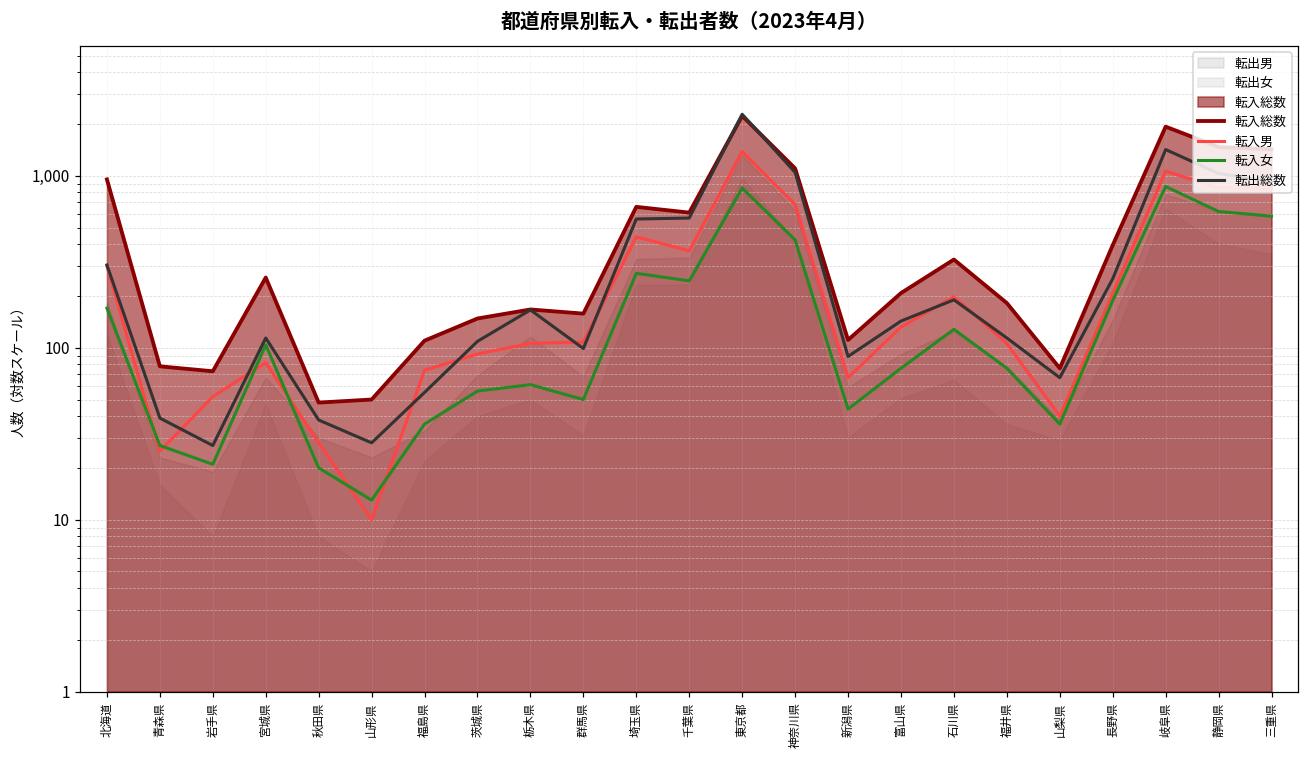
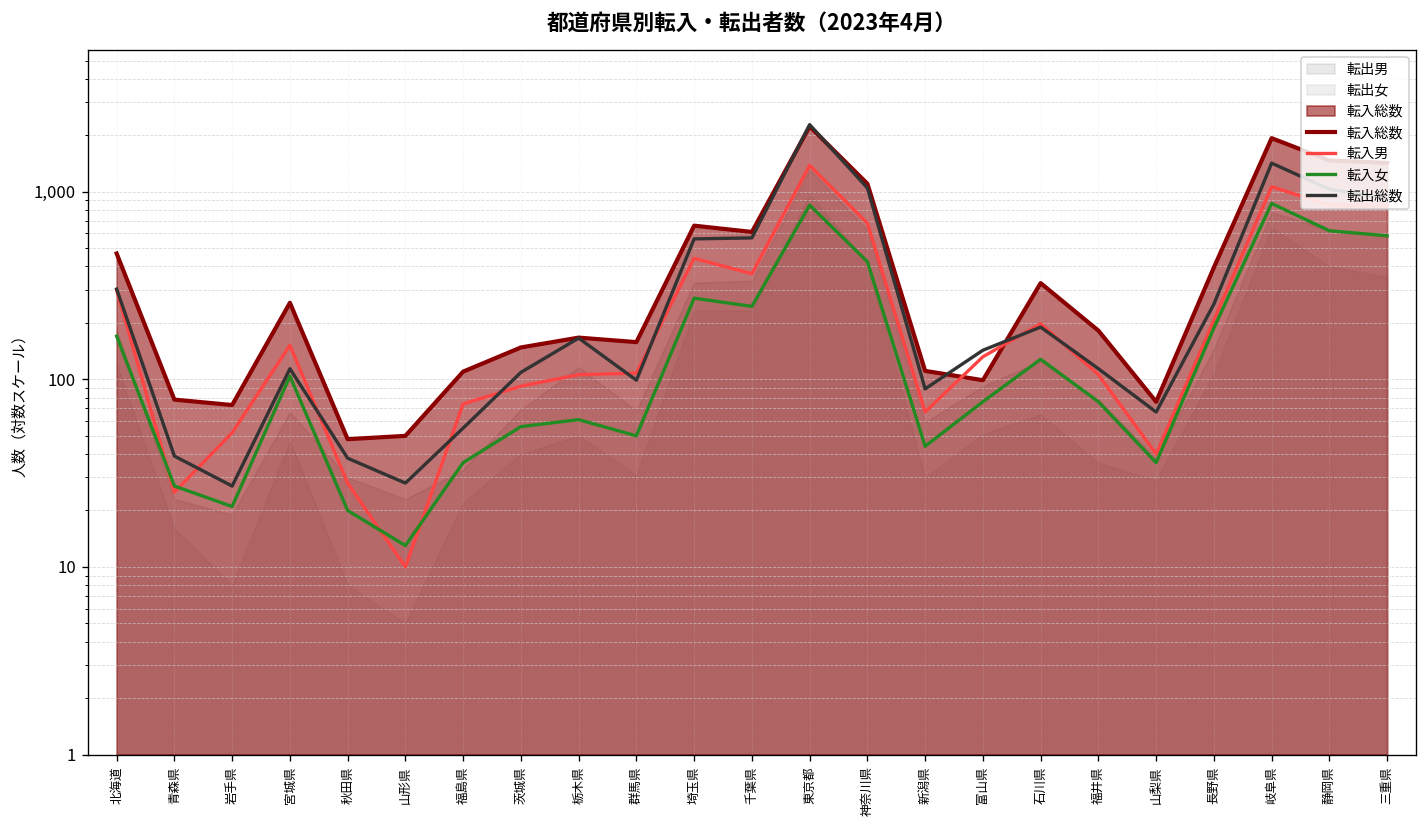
  {
    "転入総数": {
-     "北海道": "1,000",
+     "北海道": "470",
      "青森県": "80",
      "岩手県": "70",
      "宮城県": "260",
      "秋田県": "48",
      "山形県": "50",
      "福島県": "110",
      "茨城県": "150",
      "群馬県": "160",
      "埼玉県": "660",
      "千葉県": "610",
      "神奈川県": "1,100",
      "新潟県": "110",
-     "富山県": "210",
+     "富山県": "100",
      "石川県": "330",
      "福井県": "180",
      "山梨県": "80",
      "長野県": "400",
      "岐阜県": "1,900"
    },
    "転入男": {
      "青森県": "25",
      "岩手県": "52",
-     "宮城県": "80",
+     "宮城県": "150",
      "秋田県": "28",
      "山形県": "10",
      "福島県": "70",
      "茨城県": "90",
      "栃木県": "110",
      "群馬県": "110",
      "埼玉県": "440",
      "千葉県": "370",
      "東京都": "1,400",
      "神奈川県": "700",
      "新潟県": "67",
      "富山県": "130",
      "石川県": "200",
      "福井県": "110",
      "山梨県": "40",
      "長野県": "210",
      "岐阜県": "1,100"
    },
    "転入女": {
      "北海道": "170",
      "青森県": "27",
      "岩手県": "21",
      "宮城県": "100",
      "秋田県": "20",
      "山形県": "13",
      "福島県": "36",
      "茨城県": "56",
      "栃木県": "61",
      "群馬県": "50",
      "埼玉県": "270",
      "千葉県": "250",
      "東京都": "800",
      "新潟県": "44",
      "富山県": "80",
      "山梨県": "36",
      "長野県": "190",
      "岐阜県": "900"
    },
    "転出総数": {
      "青森県": "39",
      "岩手県": "27",
      "宮城県": "110",
      "秋田県": "38",
      "山形県": "28",
      "福島県": "55",
      "茨城県": "110",
      "群馬県": "100",
      "埼玉県": "560",
      "千葉県": "570",
      "神奈川県": "1,000",
      "新潟県": "90",
      "富山県": "140",
      "石川県": "190",
      "福井県": "110",
      "山梨県": "67",
      "長野県": "250",
      "岐阜県": "1,400"
    }
  }
